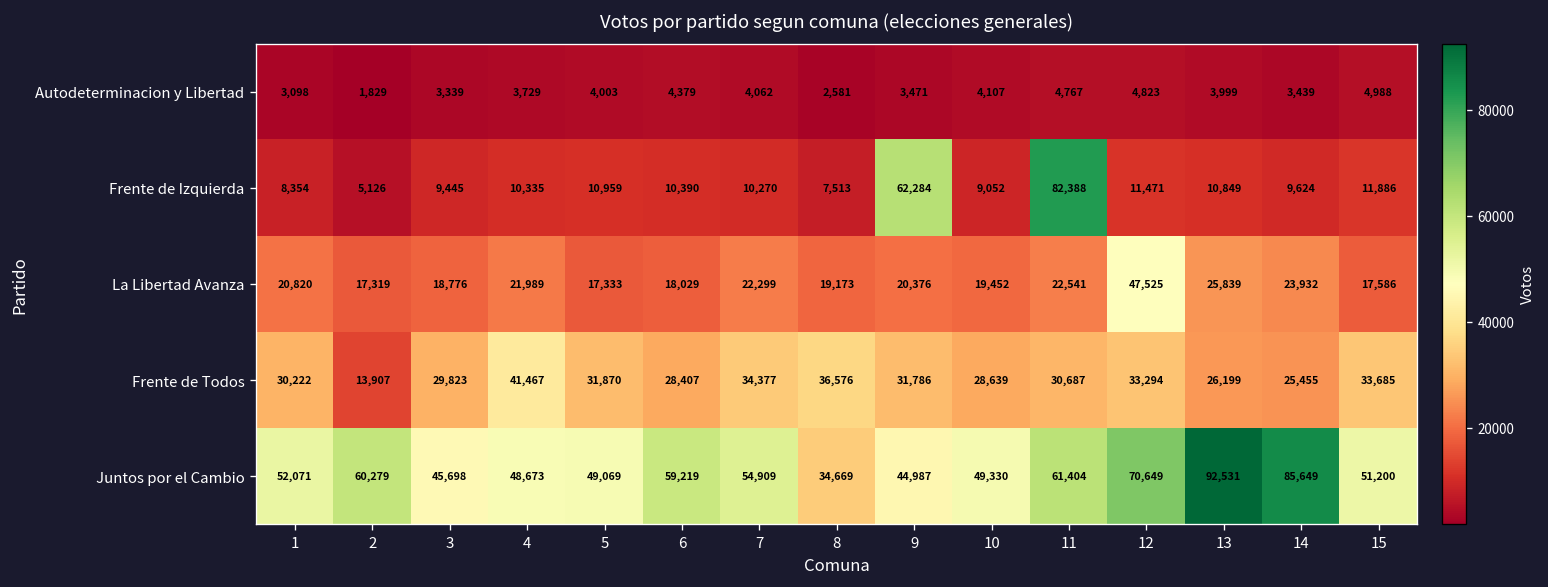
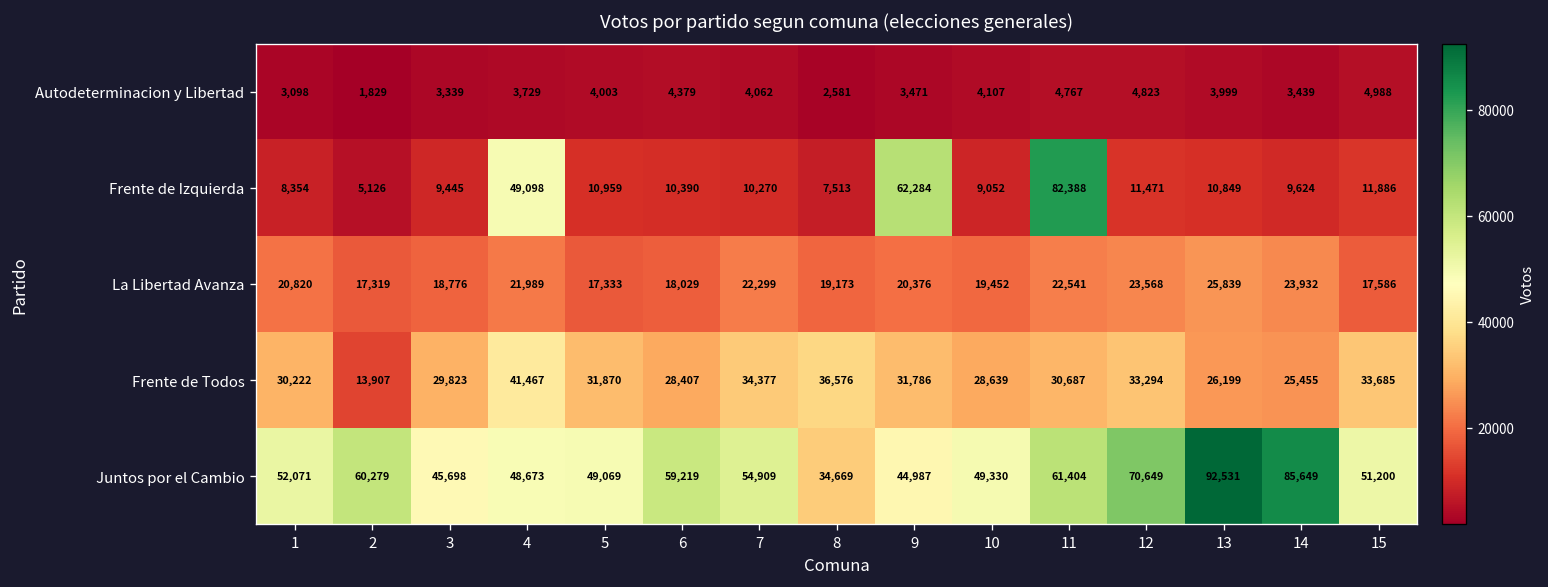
  {
    "Autodeterminacion y Libertad": {
      "1": "3,098",
      "2": "1,829",
      "3": "3,339",
      "4": "3,729",
      "5": "4,003",
      "6": "4,379",
      "7": "4,062",
      "8": "2,581",
      "9": "3,471",
      "10": "4,107",
      "11": "4,767",
      "12": "4,823",
      "13": "3,999",
      "14": "3,439",
      "15": "4,988"
    },
    "Frente de Izquierda": {
      "1": "8,354",
      "2": "5,126",
      "3": "9,445",
-     "4": "10,335",
+     "4": "49,098",
      "5": "10,959",
      "6": "10,390",
      "7": "10,270",
      "8": "7,513",
      "9": "62,284",
      "10": "9,052",
      "11": "82,388",
      "12": "11,471",
      "13": "10,849",
      "14": "9,624",
      "15": "11,886"
    },
    "La Libertad Avanza": {
      "1": "20,820",
      "2": "17,319",
      "3": "18,776",
      "4": "21,989",
      "5": "17,333",
      "6": "18,029",
      "7": "22,299",
      "8": "19,173",
      "9": "20,376",
      "10": "19,452",
      "11": "22,541",
-     "12": "47,525",
+     "12": "23,568",
      "13": "25,839",
      "14": "23,932",
      "15": "17,586"
    },
    "Frente de Todos": {
      "1": "30,222",
      "2": "13,907",
      "3": "29,823",
      "4": "41,467",
      "5": "31,870",
      "6": "28,407",
      "7": "34,377",
      "8": "36,576",
      "9": "31,786",
      "10": "28,639",
      "11": "30,687",
      "12": "33,294",
      "13": "26,199",
      "14": "25,455",
      "15": "33,685"
    },
    "Juntos por el Cambio": {
      "1": "52,071",
      "2": "60,279",
      "3": "45,698",
      "4": "48,673",
      "5": "49,069",
      "6": "59,219",
      "7": "54,909",
      "8": "34,669",
      "9": "44,987",
      "10": "49,330",
      "11": "61,404",
      "12": "70,649",
      "13": "92,531",
      "14": "85,649",
      "15": "51,200"
    }
  }
